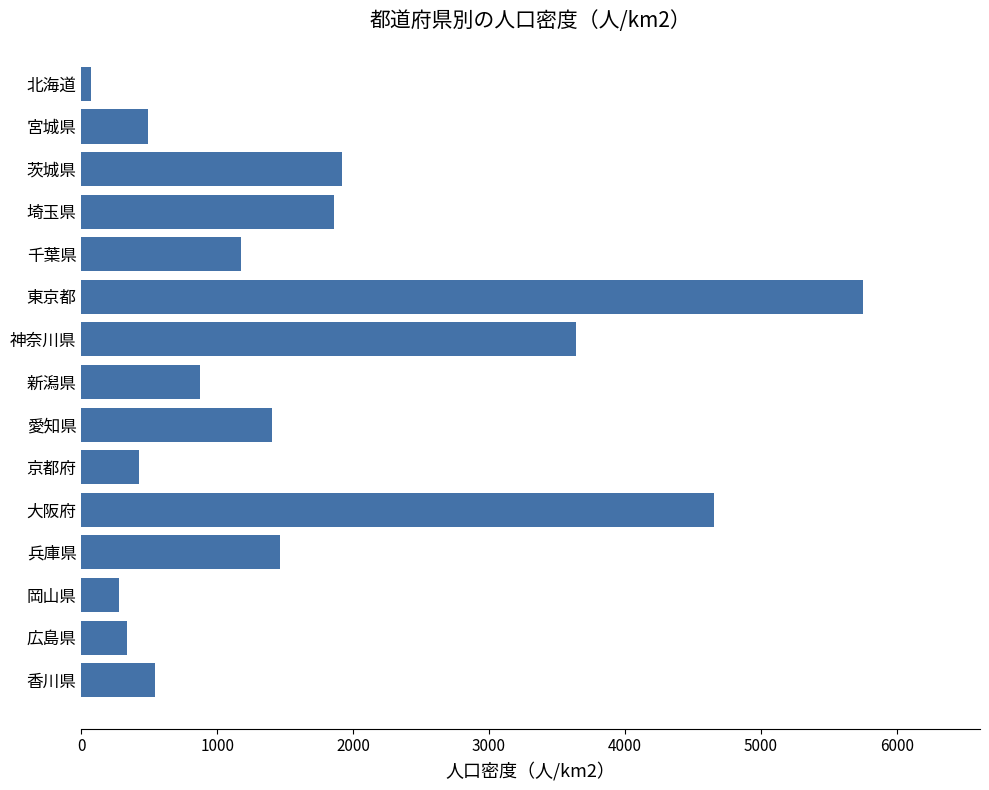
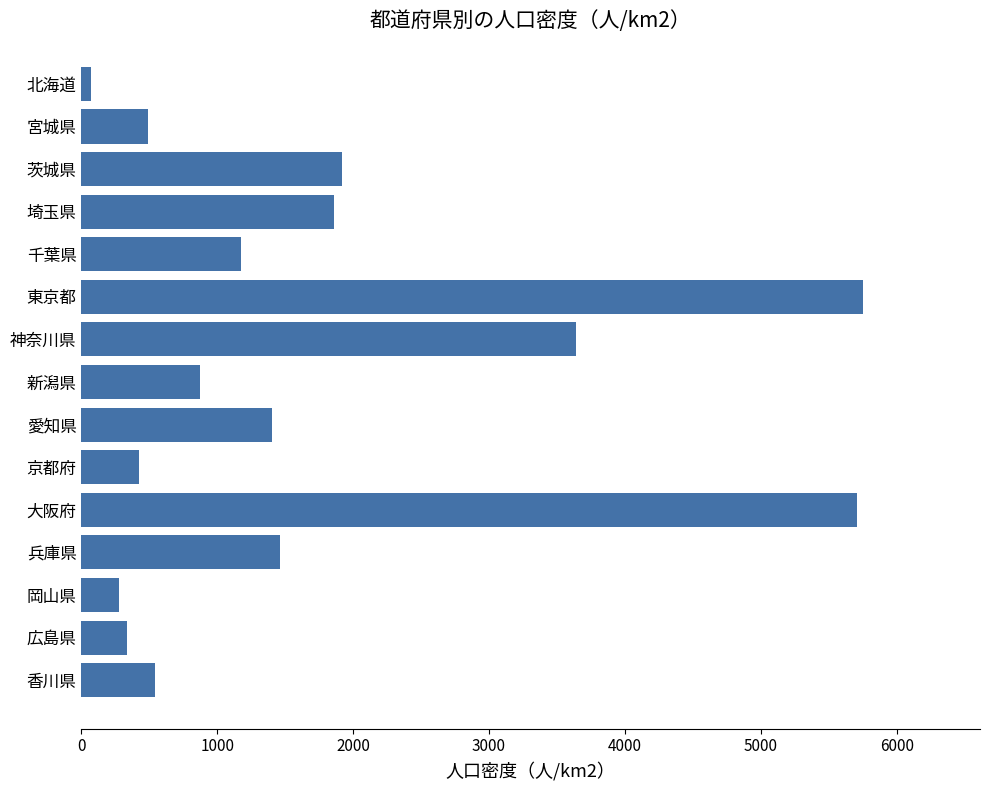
  {
    "北海道": 70,
    "宮城県": 490,
    "茨城県": 1920,
    "埼玉県": 1860,
    "千葉県": 1170,
    "東京都": 5750,
    "神奈川県": 3640,
    "新潟県": 870,
    "愛知県": 1400,
    "京都府": 420,
-   "大阪府": 4650,
+   "大阪府": 5710,
    "兵庫県": 1470,
    "岡山県": 280,
    "広島県": 340,
    "香川県": 540
  }
